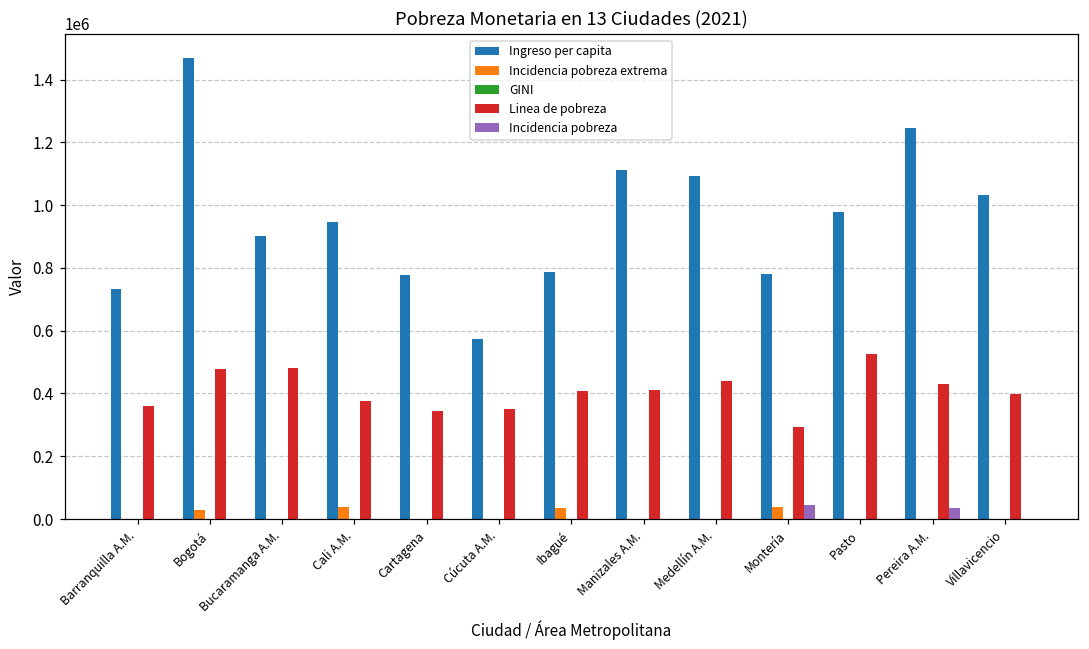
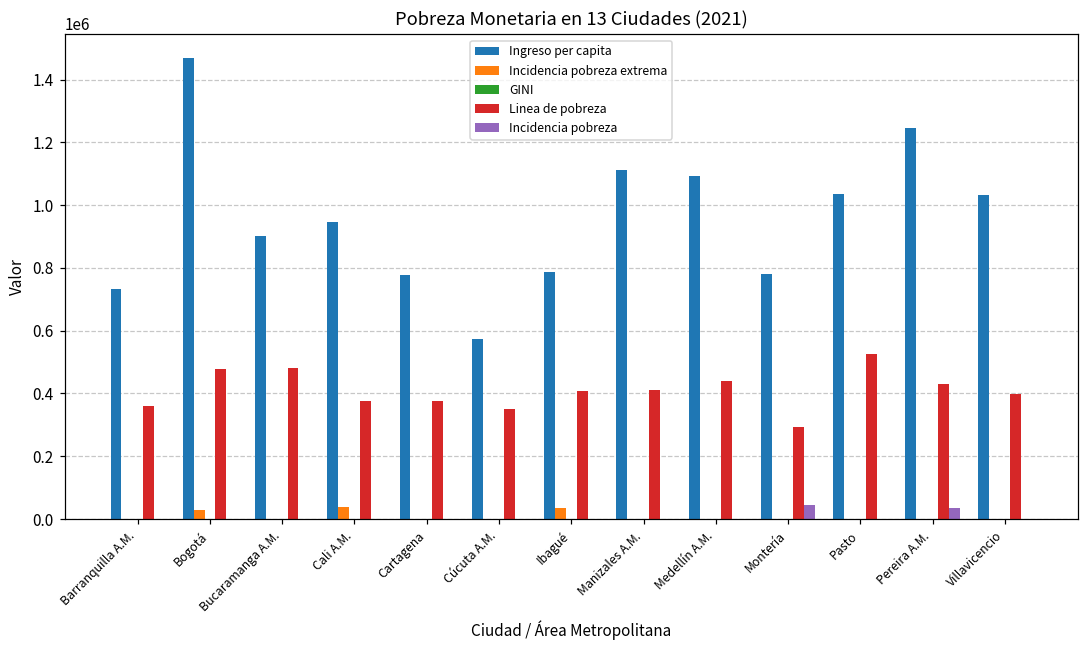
  {
    "Ingreso per capita": {
      "Barranquilla A.M.": 730000,
      "Bogotá": 1470000,
      "Bucaramanga A.M.": 900000,
      "Cali A.M.": 950000,
      "Cartagena": 780000,
      "Cúcuta A.M.": 570000,
      "Ibagué": 790000,
      "Manizales A.M.": 1110000,
      "Medellín A.M.": 1090000,
      "Montería": 780000,
-     "Pasto": 980000,
+     "Pasto": 1040000,
      "Pereira A.M.": 1250000,
      "Villavicencio": 1030000
    },
    "Incidencia pobreza extrema": {
      "Bogotá": 30000,
      "Cali A.M.": 40000,
      "Ibagué": 40000,
-     "Montería": 40000
+     "Montería": 0
    },
    "Linea de pobreza": {
      "Barranquilla A.M.": 360000,
      "Bogotá": 480000,
      "Bucaramanga A.M.": 480000,
      "Cali A.M.": 380000,
-     "Cartagena": 340000,
+     "Cartagena": 380000,
      "Cúcuta A.M.": 350000,
      "Ibagué": 410000,
      "Manizales A.M.": 410000,
      "Medellín A.M.": 440000,
      "Montería": 290000,
      "Pasto": 530000,
      "Pereira A.M.": 430000,
      "Villavicencio": 400000
    },
    "Incidencia pobreza": {
      "Montería": 40000,
      "Pereira A.M.": 40000
    }
  }
